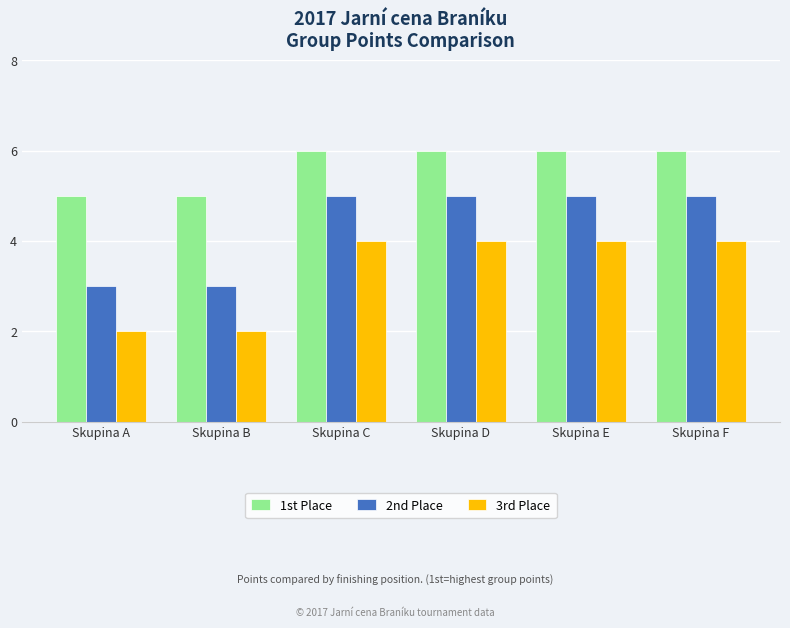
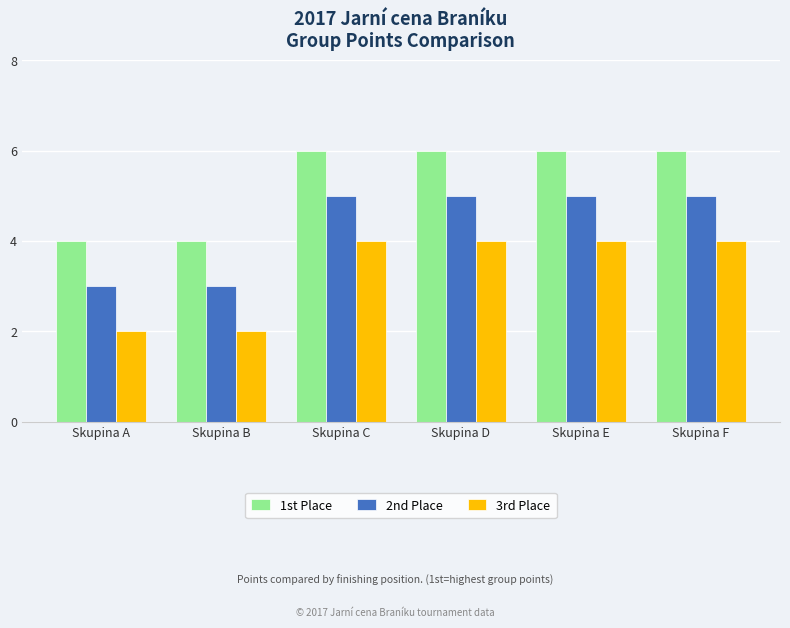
  {
    "1st Place": {
-     "Skupina A": 5,
-     "Skupina B": 5,
+     "Skupina A": 4,
+     "Skupina B": 4,
      "Skupina C": 6,
      "Skupina D": 6,
      "Skupina E": 6,
      "Skupina F": 6
    },
    "2nd Place": {
      "Skupina A": 3,
      "Skupina B": 3,
      "Skupina C": 5,
      "Skupina D": 5,
      "Skupina E": 5,
      "Skupina F": 5
    },
    "3rd Place": {
      "Skupina A": 2,
      "Skupina B": 2,
      "Skupina C": 4,
      "Skupina D": 4,
      "Skupina E": 4,
      "Skupina F": 4
    }
  }
